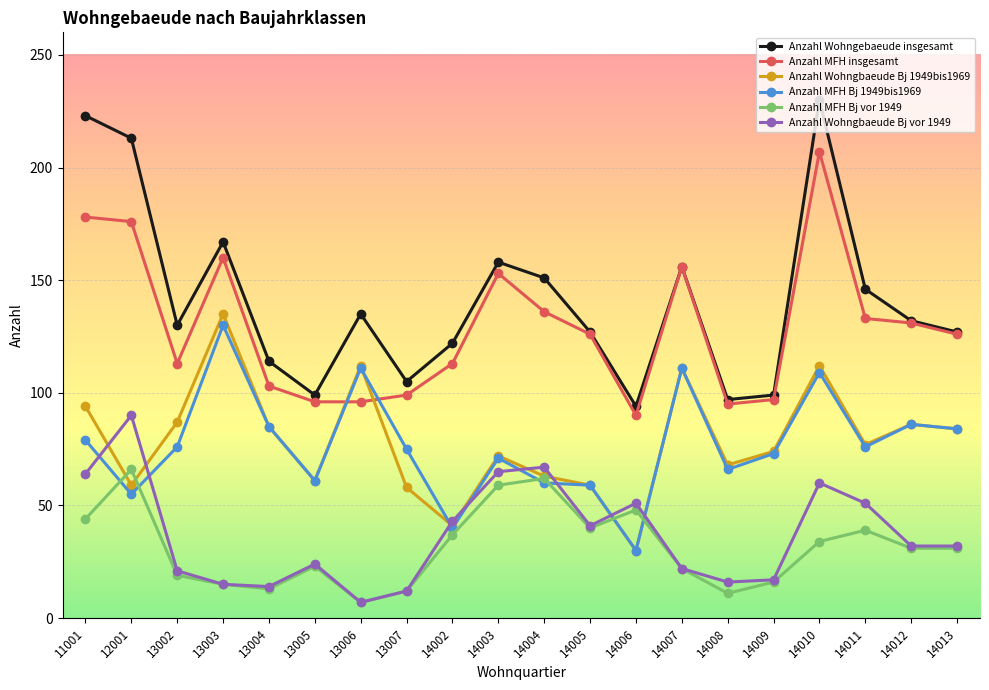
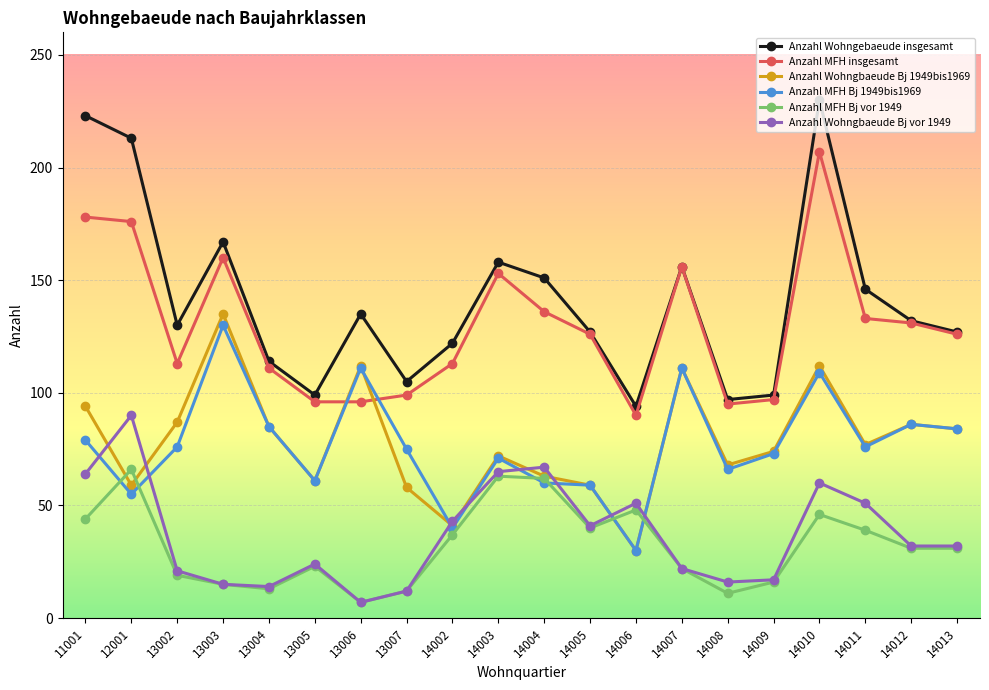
  {
    "Anzahl Wohngebaeude insgesamt": {
      "11001": 223,
      "12001": 213,
      "13002": 130,
      "13003": 167,
      "13004": 114,
      "13005": 99,
      "13006": 135,
      "13007": 105,
      "14002": 122,
      "14003": 158,
      "14004": 151,
      "14006": 94,
      "14008": 97,
      "14009": 99,
      "14011": 146
    },
    "Anzahl MFH insgesamt": {
      "11001": 178,
      "12001": 176,
      "13002": 113,
      "13003": 160,
-     "13004": 103,
+     "13004": 111,
      "13005": 96,
      "13006": 96,
      "13007": 99,
      "14002": 113,
      "14003": 153,
      "14004": 136,
      "14006": 90,
      "14008": 95,
      "14009": 97,
      "14010": 207,
      "14011": 133
    },
    "Anzahl Wohngbaeude Bj 1949bis1969": {
      "11001": 94,
      "12001": 59,
      "13002": 87,
      "13003": 135,
      "13007": 58,
      "14008": 68,
      "14010": 112
    },
    "Anzahl MFH Bj 1949bis1969": {
      "11001": 79,
      "12001": 55,
      "13002": 76,
      "13003": 130,
      "13007": 75,
      "14004": 60,
      "14008": 66,
      "14010": 109
    },
    "Anzahl MFH Bj vor 1949": {
      "11001": 44,
      "12001": 66,
      "13002": 19,
      "14002": 37,
-     "14003": 59,
+     "14003": 63,
      "14006": 48,
      "14008": 11,
-     "14010": 34,
+     "14010": 46,
      "14011": 39
    },
    "Anzahl Wohngbaeude Bj vor 1949": {
      "11001": 64,
      "12001": 90,
      "13002": 21,
      "14002": 43,
      "14003": 65,
      "14004": 67,
      "14006": 51,
      "14008": 16,
      "14010": 60,
      "14011": 51
    }
  }
